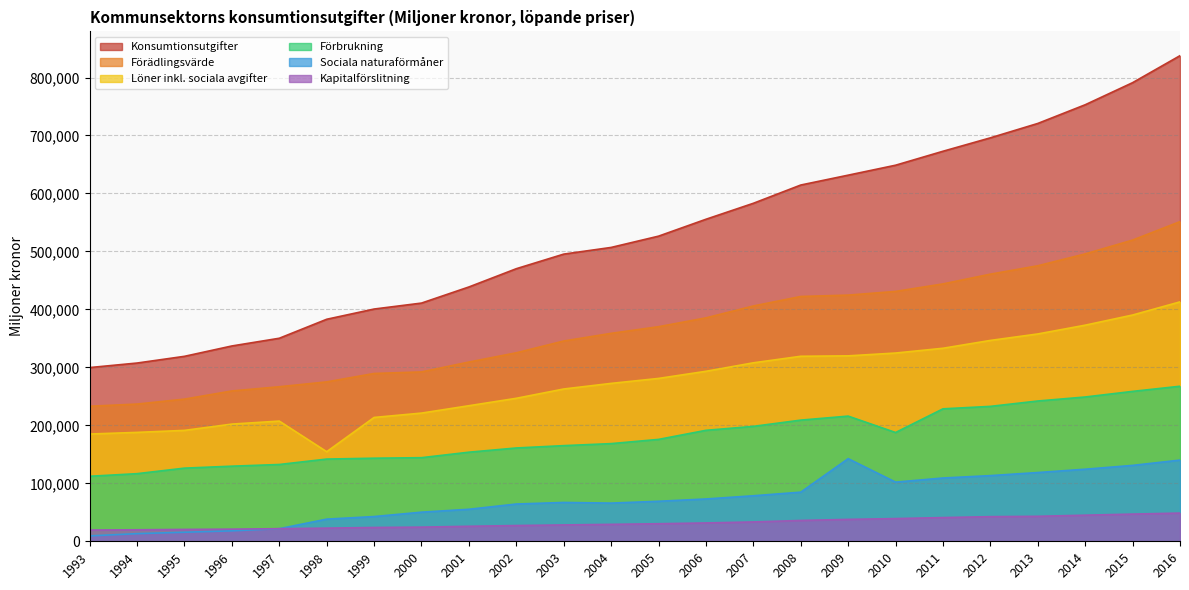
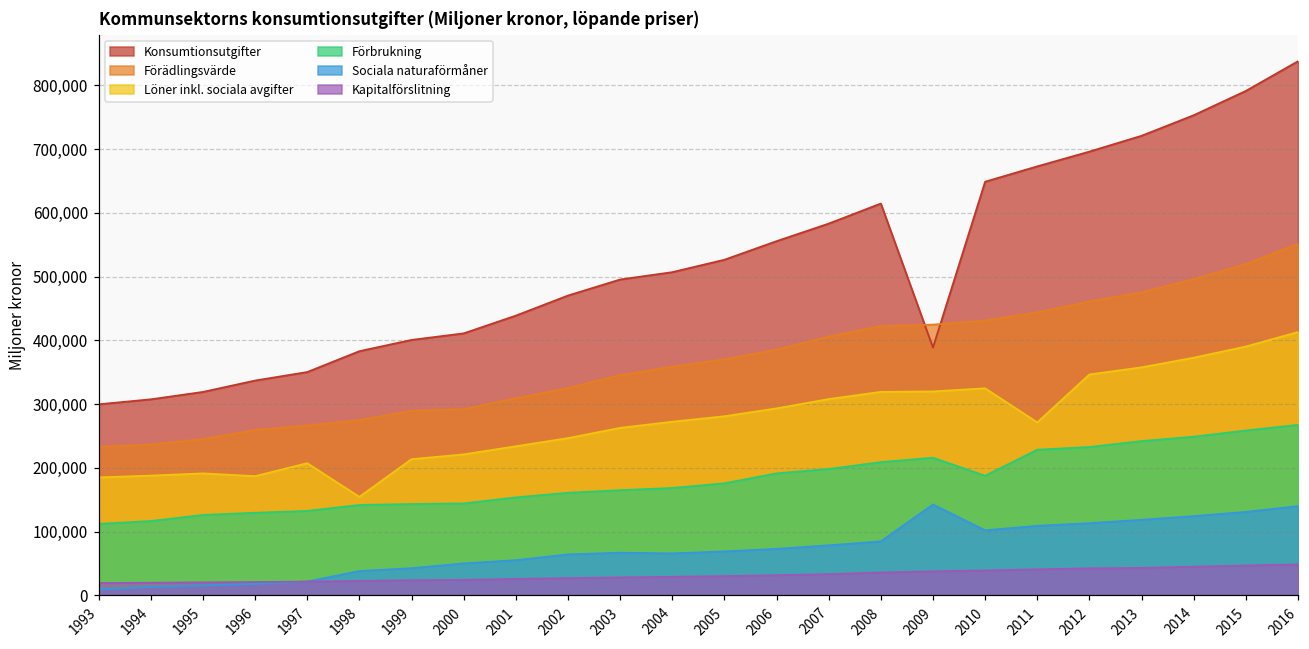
  {
    "Konsumtionsutgifter": {
      "1993": "300,000",
      "1994": "310,000",
      "1995": "320,000",
      "1996": "340,000",
      "1997": "350,000",
      "1998": "380,000",
      "1999": "400,000",
      "2000": "410,000",
      "2001": "440,000",
      "2002": "470,000",
      "2003": "500,000",
      "2004": "510,000",
      "2005": "530,000",
      "2006": "560,000",
      "2007": "580,000",
      "2008": "610,000",
-     "2009": "630,000",
+     "2009": "390,000",
      "2010": "650,000",
      "2011": "670,000",
      "2012": "700,000",
      "2013": "720,000",
      "2014": "750,000",
      "2015": "790,000",
      "2016": "840,000"
    },
    "Förädlingsvärde": {
      "1993": "230,000",
      "1994": "240,000",
      "1995": "250,000",
      "1996": "260,000",
      "1997": "270,000",
      "1998": "270,000",
      "1999": "290,000",
      "2000": "290,000",
      "2001": "310,000",
      "2002": "330,000",
      "2003": "350,000",
      "2004": "360,000",
      "2005": "370,000",
      "2006": "390,000",
      "2007": "410,000",
      "2008": "420,000",
      "2009": "420,000",
      "2010": "430,000",
      "2011": "440,000",
      "2012": "460,000",
      "2013": "480,000",
      "2014": "500,000",
      "2015": "520,000",
      "2016": "550,000"
    },
    "Löner inkl. sociala avgifter": {
      "1993": "190,000",
      "1994": "190,000",
      "1995": "190,000",
-     "1996": "200,000",
+     "1996": "190,000",
      "1997": "210,000",
      "1998": "150,000",
      "1999": "210,000",
      "2000": "220,000",
      "2001": "230,000",
      "2002": "250,000",
      "2003": "260,000",
      "2004": "270,000",
      "2005": "280,000",
      "2006": "290,000",
      "2007": "310,000",
      "2008": "320,000",
      "2009": "320,000",
      "2010": "320,000",
-     "2011": "330,000",
+     "2011": "270,000",
      "2012": "350,000",
      "2013": "360,000",
      "2014": "370,000",
      "2015": "390,000",
      "2016": "410,000"
    },
    "Förbrukning": {
      "1993": "110,000",
      "1994": "120,000",
      "1995": "130,000",
      "1996": "130,000",
      "1997": "130,000",
      "1998": "140,000",
      "1999": "140,000",
      "2000": "140,000",
      "2001": "150,000",
      "2002": "160,000",
      "2003": "160,000",
      "2004": "170,000",
      "2005": "180,000",
      "2006": "190,000",
      "2007": "200,000",
      "2008": "210,000",
      "2009": "220,000",
      "2010": "190,000",
      "2011": "230,000",
      "2012": "230,000",
      "2013": "240,000",
      "2014": "250,000",
      "2015": "260,000",
      "2016": "270,000"
    },
    "Sociala naturaförmåner": {
      "1993": "10,000",
      "1994": "10,000",
      "1995": "20,000",
      "1998": "40,000",
      "1999": "40,000",
      "2000": "50,000",
      "2001": "60,000",
      "2002": "60,000",
      "2003": "70,000",
      "2004": "70,000",
      "2005": "70,000",
      "2006": "70,000",
      "2007": "80,000",
      "2008": "80,000",
      "2009": "140,000",
      "2010": "100,000",
      "2011": "110,000",
      "2012": "110,000",
      "2013": "120,000",
      "2014": "120,000",
      "2015": "130,000",
      "2016": "140,000"
    },
    "Kapitalförslitning": {
      "1993": "20,000",
      "1994": "20,000",
      "1995": "20,000",
      "1998": "20,000",
      "1999": "20,000",
      "2000": "20,000",
      "2001": "30,000",
      "2002": "30,000",
      "2003": "30,000",
      "2004": "30,000",
      "2005": "30,000",
      "2006": "30,000",
      "2007": "30,000",
      "2008": "40,000",
      "2009": "40,000",
      "2010": "40,000",
      "2011": "40,000",
      "2012": "40,000",
      "2013": "40,000",
      "2014": "50,000",
      "2015": "50,000",
      "2016": "50,000"
    }
  }
